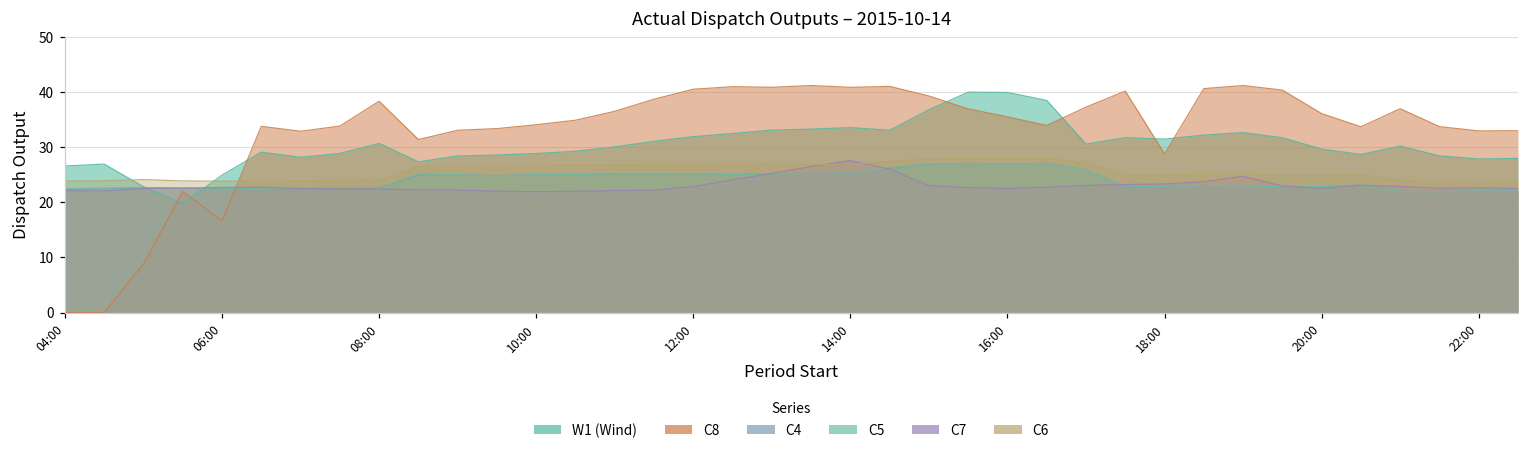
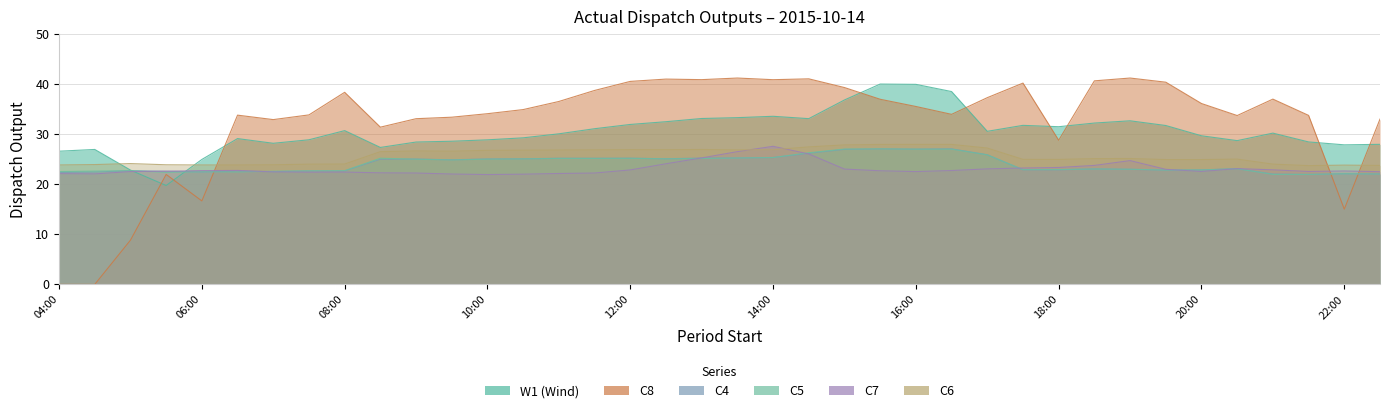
  {
    "C8": {
      "04:00": 0,
      "06:00": 17,
      "08:00": 38,
      "10:00": 34,
      "12:00": 41,
      "14:00": 41,
      "16:00": 36,
      "18:00": 29,
      "20:00": 36,
-     "22:00": 33
+     "22:00": 15
    }
  }
